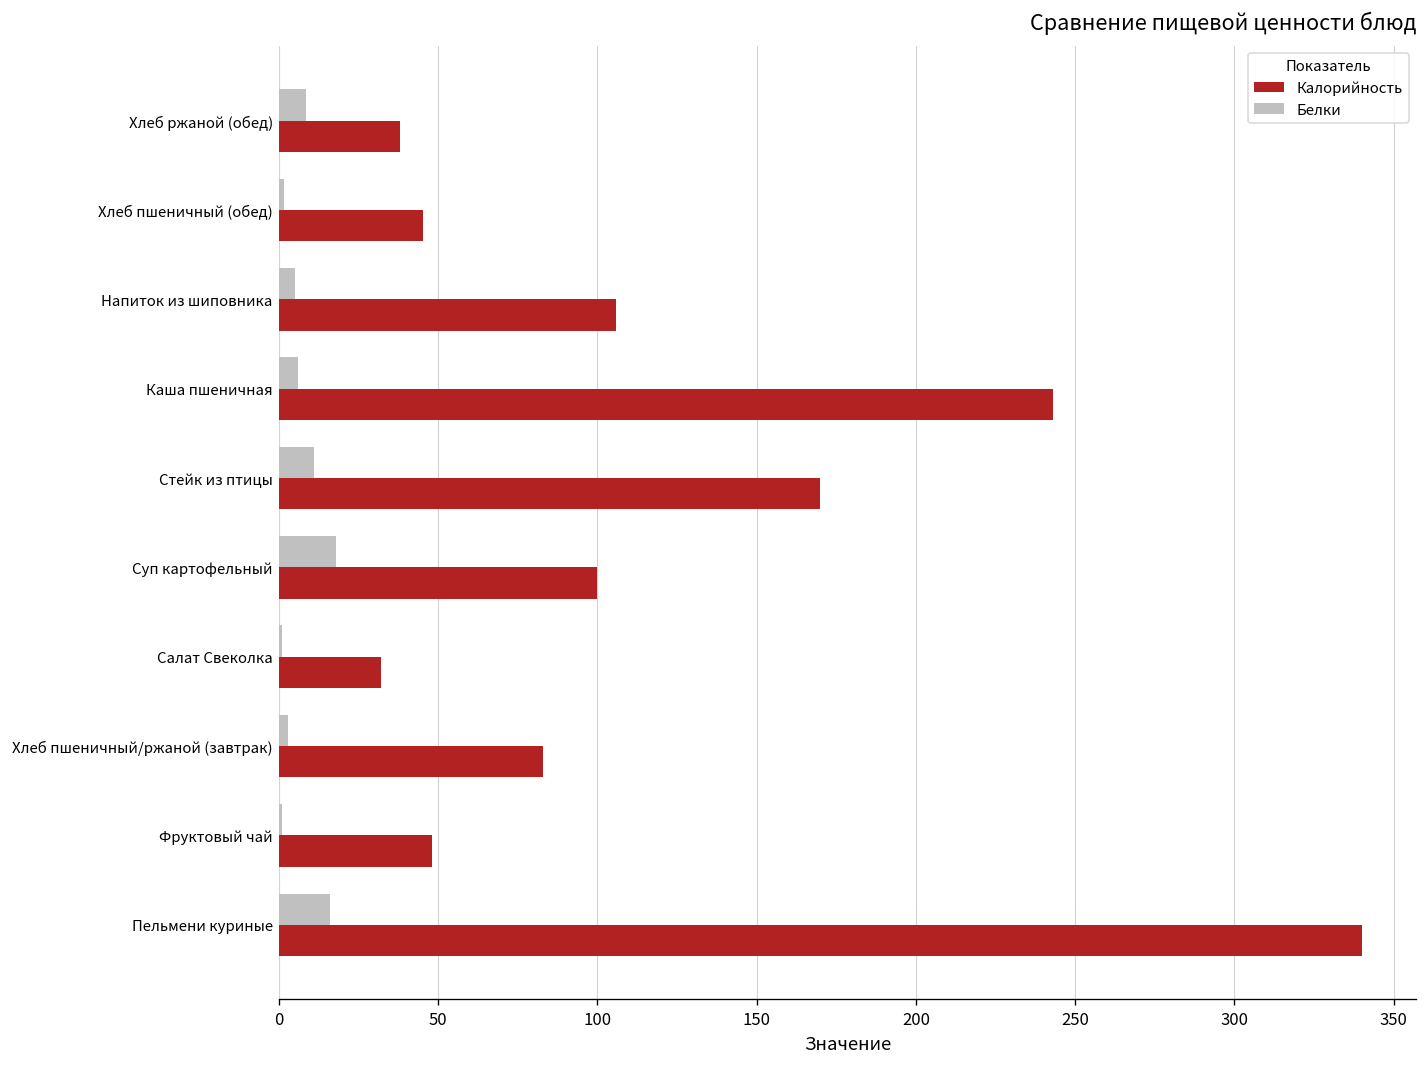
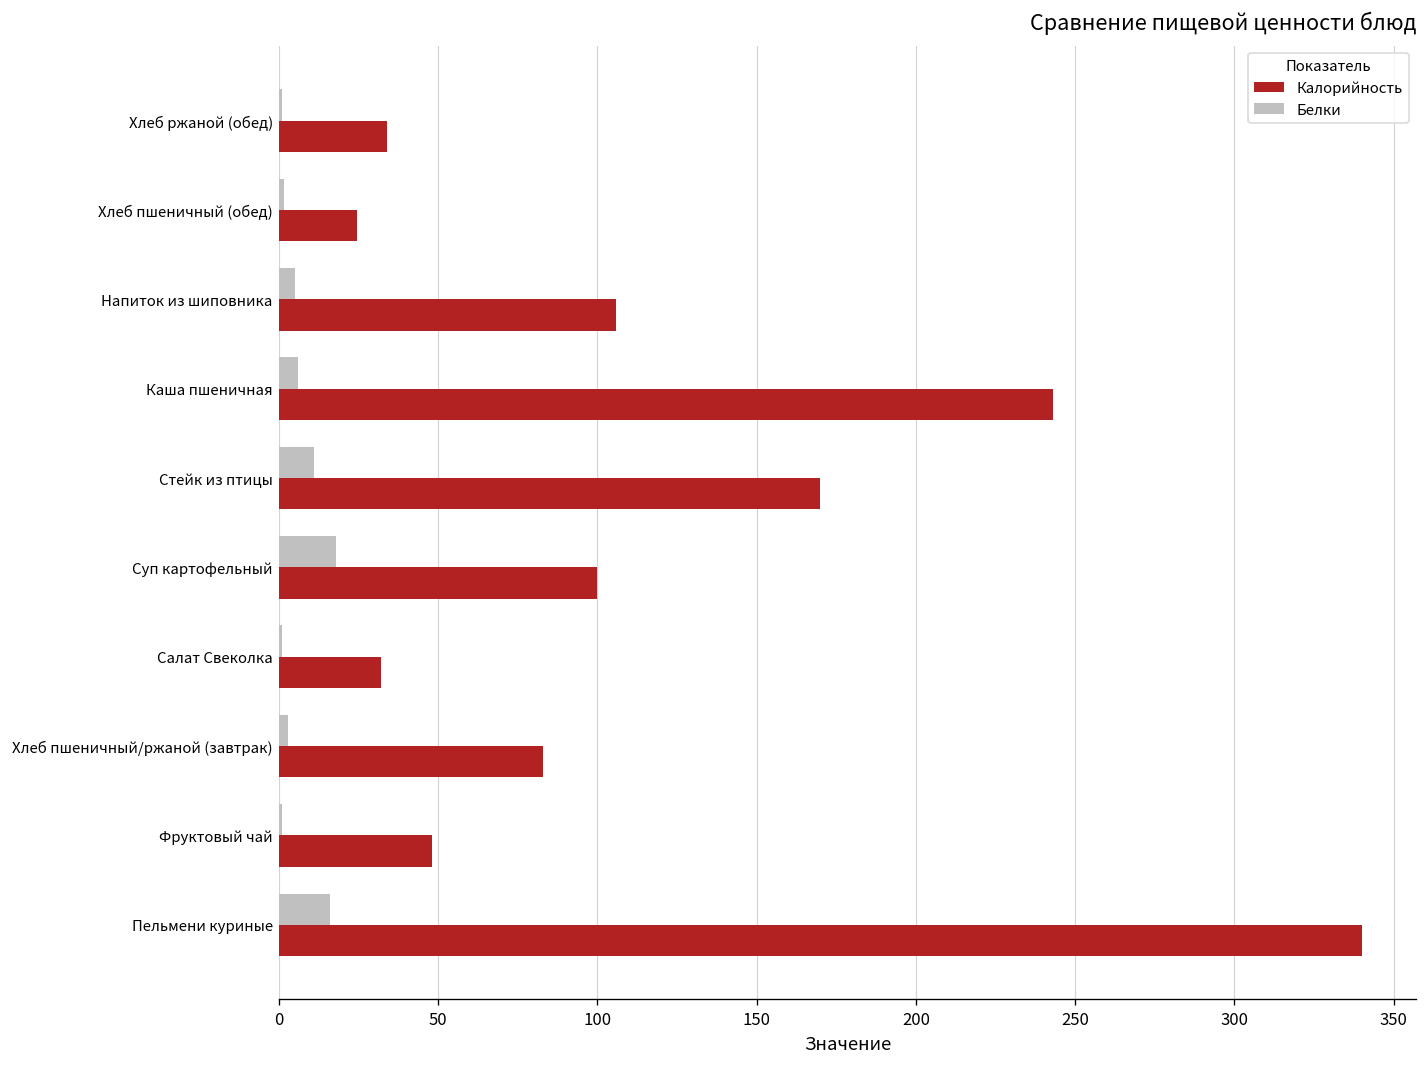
  {
    "Калорийность": {
-     "Хлеб ржаной (обед)": 38,
-     "Хлеб пшеничный (обед)": 45,
+     "Хлеб ржаной (обед)": 34,
+     "Хлеб пшеничный (обед)": 25,
      "Напиток из шиповника": 106,
      "Каша пшеничная": 243,
      "Стейк из птицы": 170,
      "Суп картофельный": 100,
      "Салат Свеколка": 32,
      "Хлеб пшеничный/ржаной (завтрак)": 83,
      "Фруктовый чай": 48,
      "Пельмени куриные": 340
    },
    "Белки": {
-     "Хлеб ржаной (обед)": 8,
+     "Хлеб ржаной (обед)": 1,
      "Хлеб пшеничный (обед)": 2,
      "Напиток из шиповника": 5,
      "Каша пшеничная": 6,
      "Стейк из птицы": 11,
      "Суп картофельный": 18,
      "Салат Свеколка": 1,
      "Хлеб пшеничный/ржаной (завтрак)": 3,
      "Фруктовый чай": 1,
      "Пельмени куриные": 16
    }
  }
